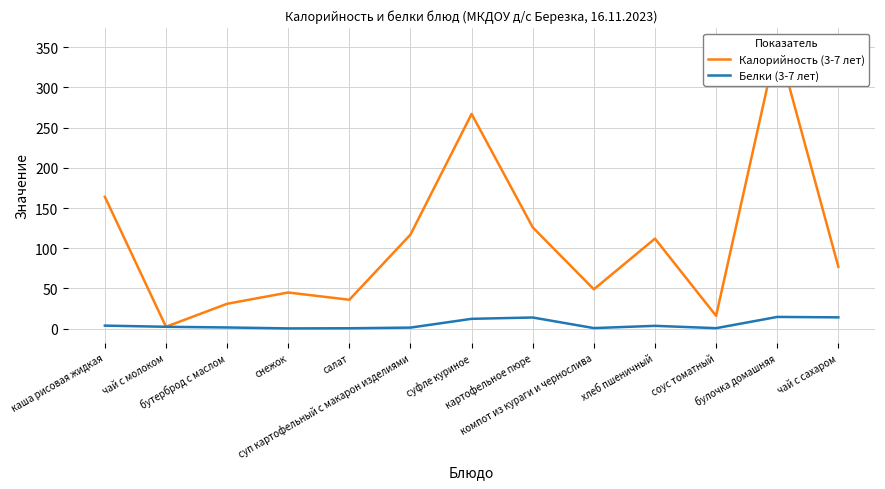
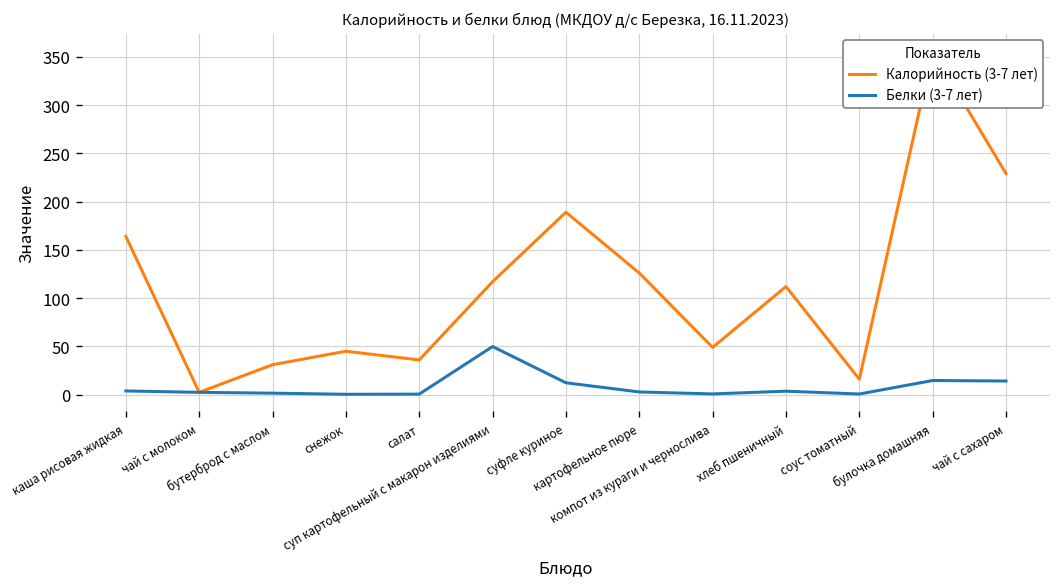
  {
    "Калорийность (3-7 лет)": {
      "каша рисовая жидкая": 160,
      "бутерброд с маслом": 30,
      "снежок": 50,
      "салат": 40,
      "суп картофельный с макарон изделиями": 120,
-     "суфле куриное": 270,
+     "суфле куриное": 190,
      "картофельное пюре": 130,
      "компот из кураги и чернослива": 50,
      "хлеб пшеничный": 110,
      "соус томатный": 20,
-     "чай с сахаром": 80
+     "чай с сахаром": 230
    },
    "Белки (3-7 лет)": {
      "каша рисовая жидкая": 0,
      "бутерброд с маслом": 0,
      "снежок": 0,
      "салат": 0,
-     "суп картофельный с макарон изделиями": 0,
+     "суп картофельный с макарон изделиями": 50,
      "суфле куриное": 10,
-     "картофельное пюре": 10,
+     "картофельное пюре": 0,
      "компот из кураги и чернослива": 0,
      "хлеб пшеничный": 0,
      "соус томатный": 0,
      "булочка домашняя": 10,
      "чай с сахаром": 10
    }
  }
